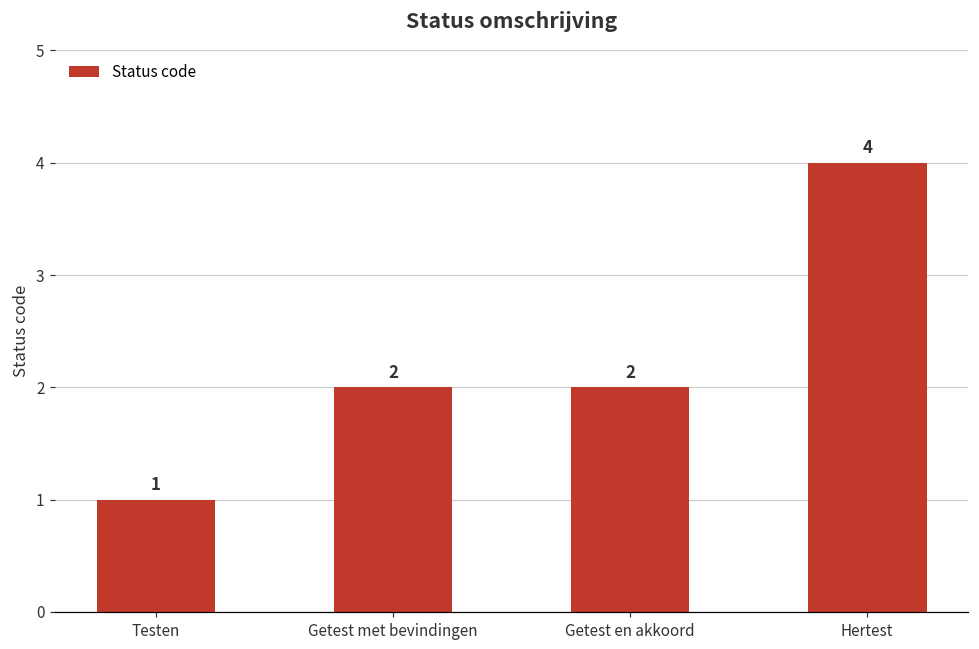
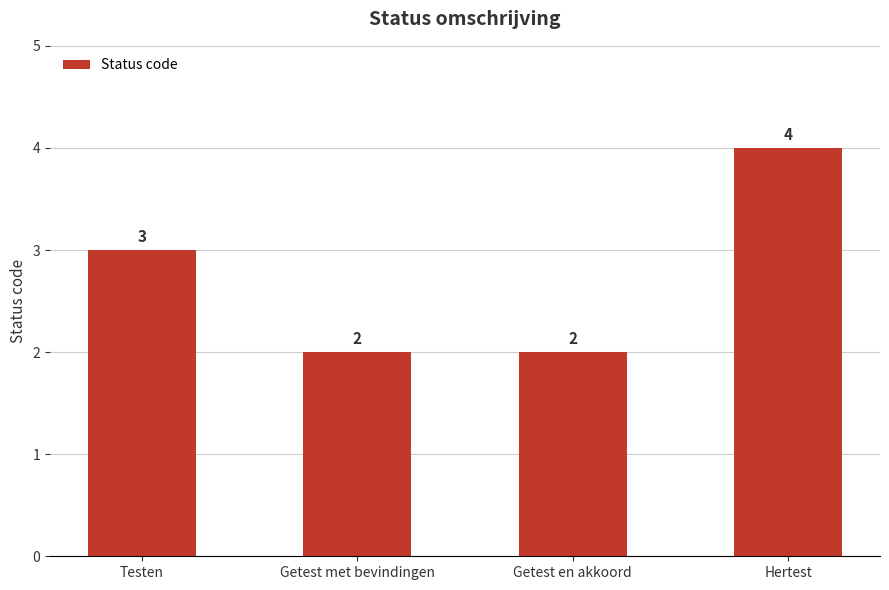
  {
-   "Testen": 1,
+   "Testen": 3,
    "Getest met bevindingen": 2,
    "Getest en akkoord": 2,
    "Hertest": 4
  }
